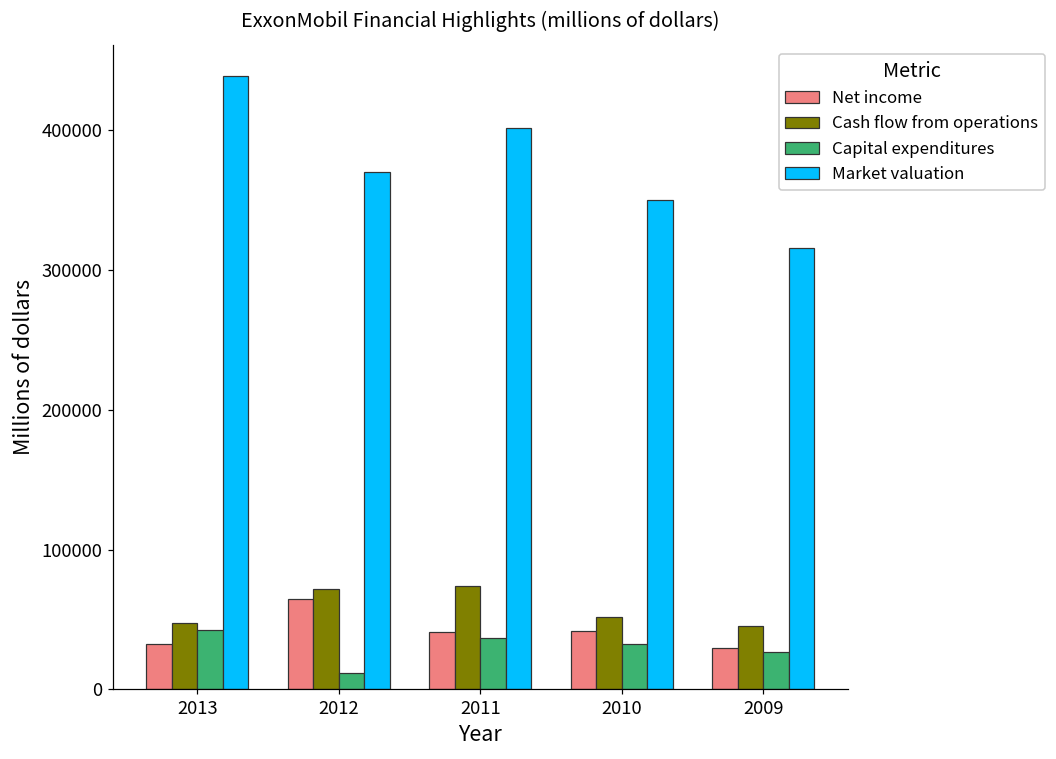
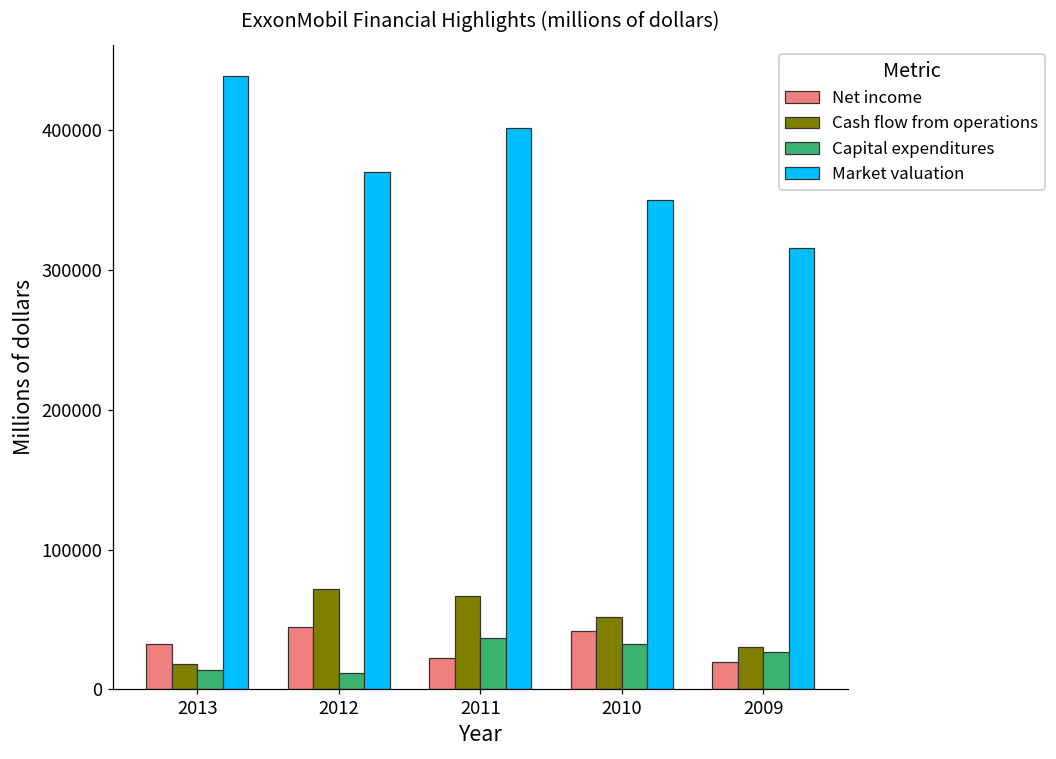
  {
    "Net income": {
      "2013": 33000,
-     "2012": 65000,
-     "2011": 41000,
+     "2012": 45000,
+     "2011": 23000,
      "2010": 42000,
-     "2009": 29000
+     "2009": 19000
    },
    "Cash flow from operations": {
-     "2013": 48000,
+     "2013": 18000,
      "2012": 72000,
-     "2011": 74000,
+     "2011": 66000,
      "2010": 52000,
-     "2009": 45000
+     "2009": 30000
    },
    "Capital expenditures": {
-     "2013": 42000,
+     "2013": 14000,
      "2012": 12000,
      "2011": 37000,
      "2010": 32000,
      "2009": 27000
    },
    "Market valuation": {
      "2013": 439000,
      "2012": 370000,
      "2011": 401000,
      "2010": 350000,
      "2009": 316000
    }
  }
